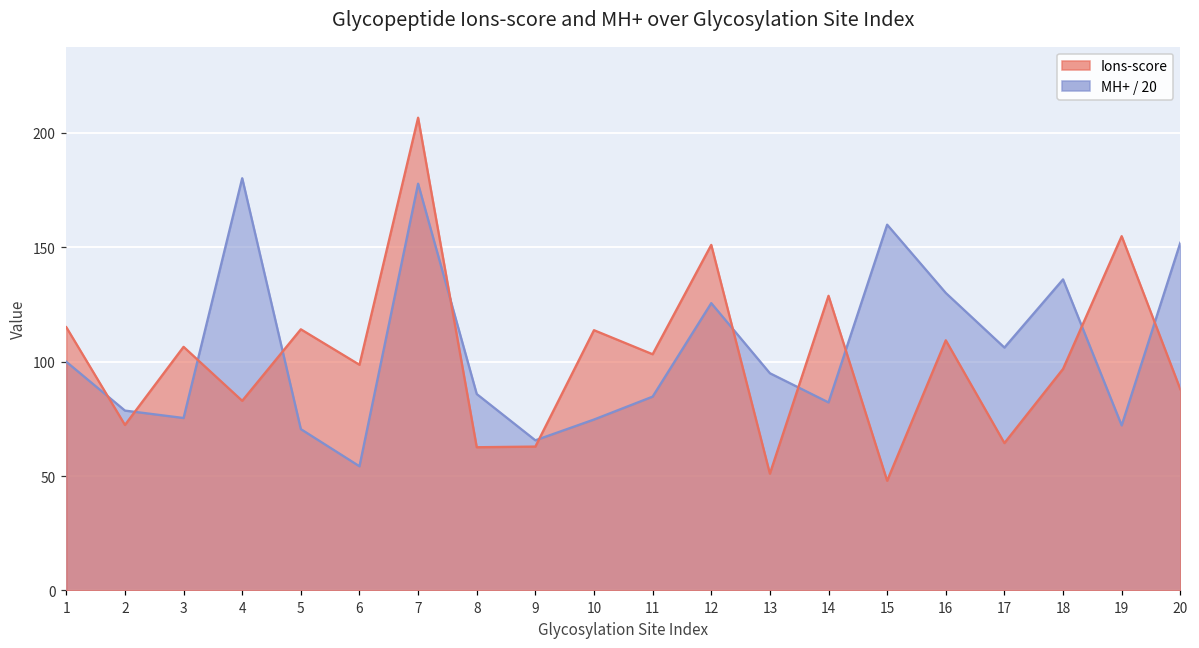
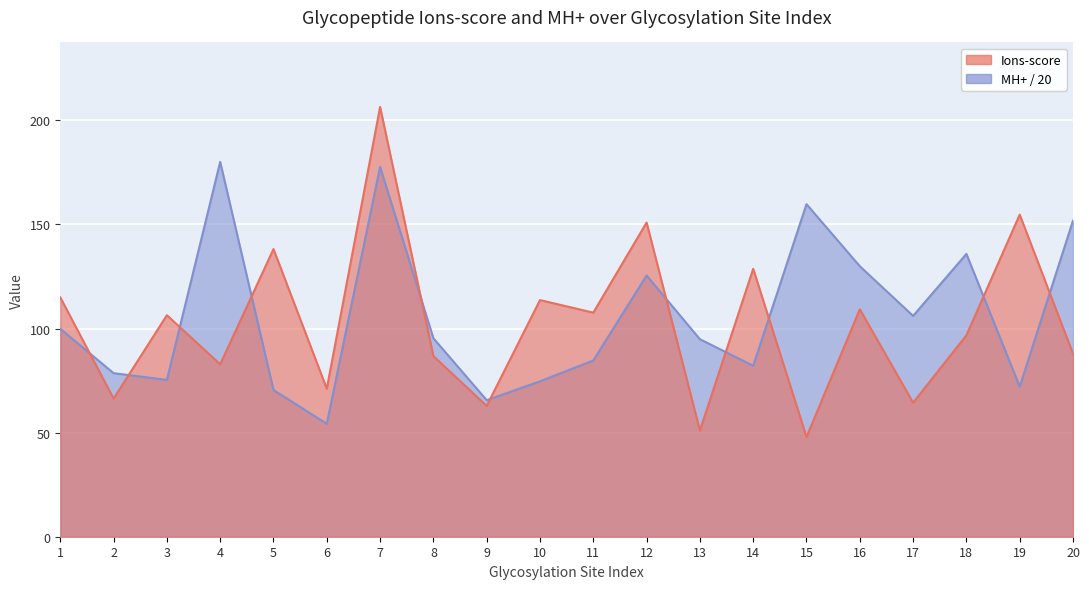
  {
    "MH+ / 20": {
      "1": 100,
      "2": 79,
      "3": 75,
      "4": 180,
      "5": 70,
      "6": 54,
      "7": 178,
-     "8": 86,
+     "8": 95,
      "9": 66,
      "10": 75,
      "11": 85,
      "12": 126,
      "13": 95,
      "14": 82,
      "15": 160,
      "16": 130,
      "17": 106,
      "18": 136,
      "19": 72,
      "20": 152
    },
    "Ions-score": {
      "1": 115,
-     "2": 72,
+     "2": 66,
      "3": 106,
      "4": 83,
-     "5": 114,
-     "6": 99,
+     "5": 138,
+     "6": 71,
      "7": 206,
-     "8": 63,
+     "8": 87,
      "9": 63,
      "10": 114,
-     "11": 103,
+     "11": 108,
      "12": 151,
      "13": 51,
      "14": 129,
      "15": 48,
      "16": 109,
      "17": 64,
      "18": 97,
      "19": 155,
      "20": 88
    }
  }
